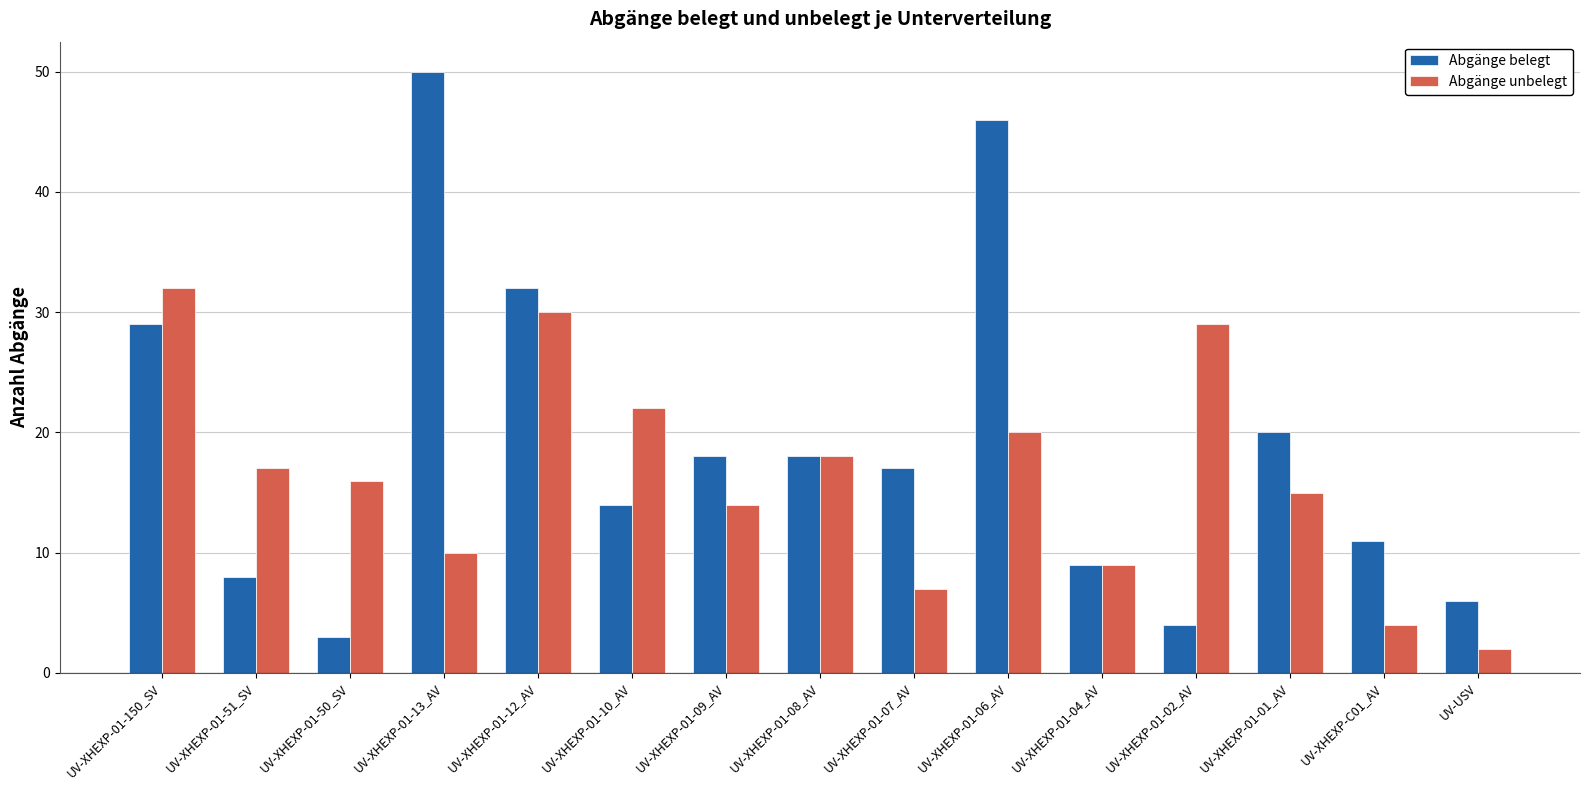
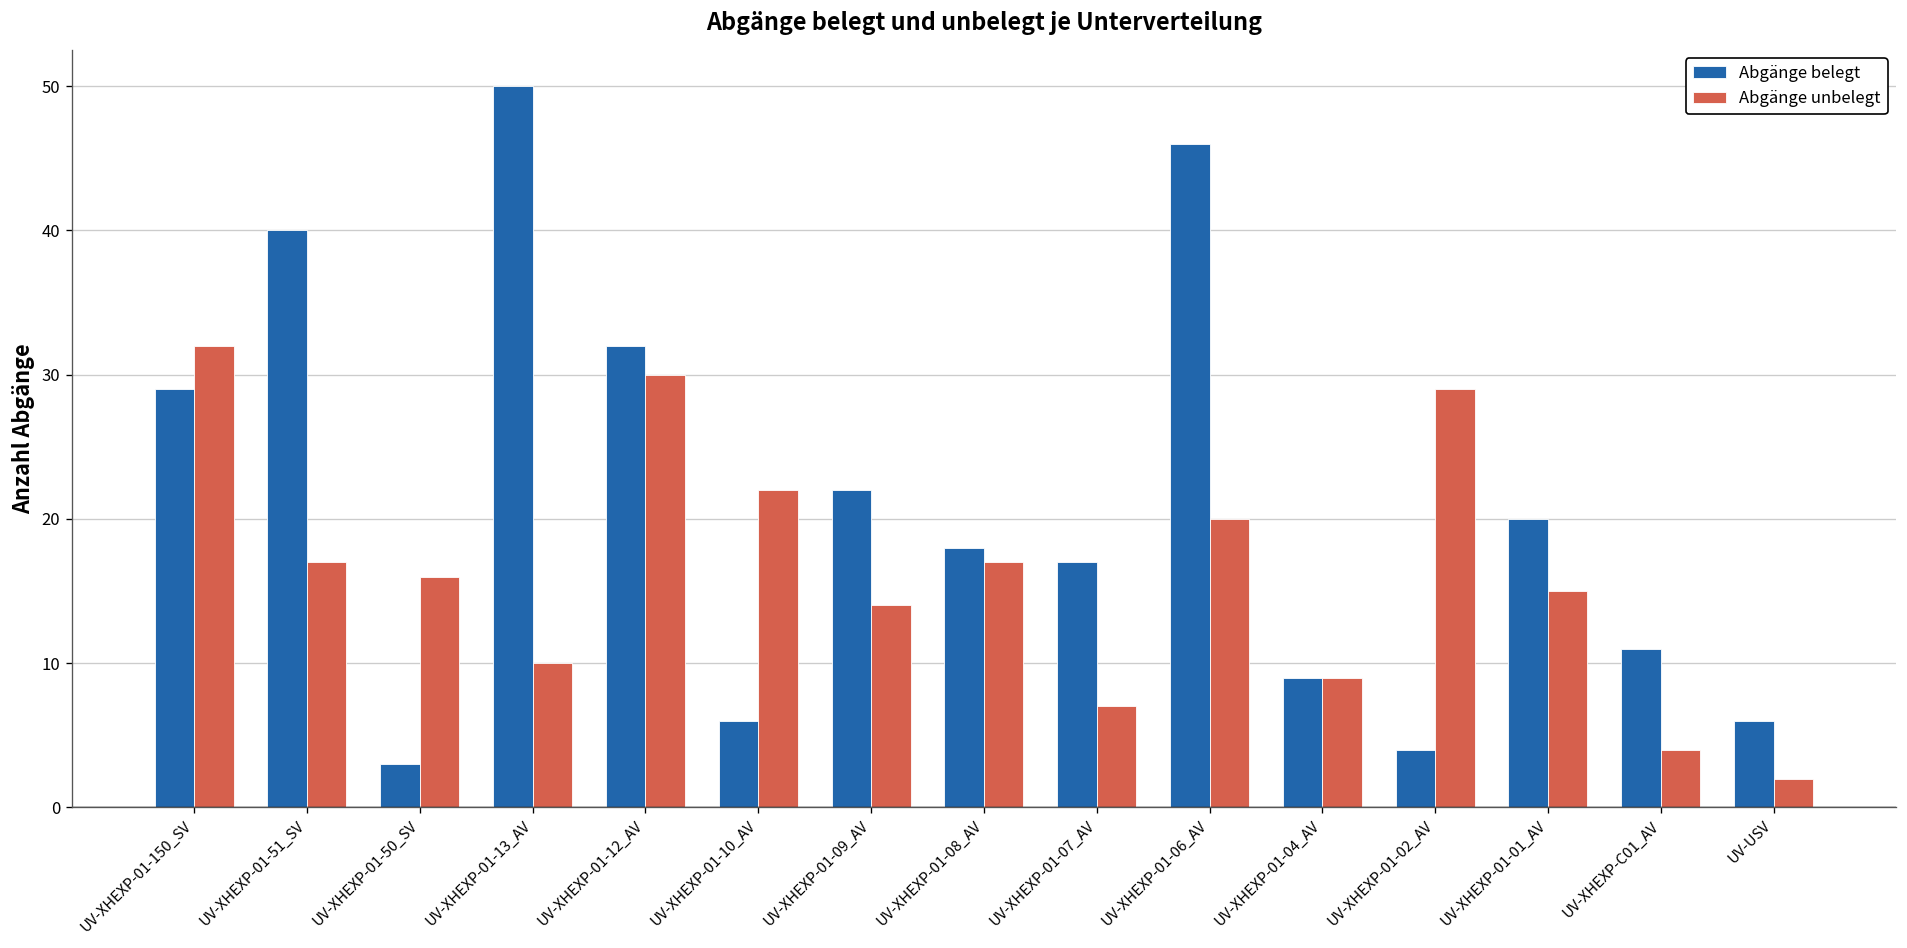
  {
    "Abgänge belegt": {
      "UV-XHEXP-01-150_SV": 29,
-     "UV-XHEXP-01-51_SV": 8,
+     "UV-XHEXP-01-51_SV": 40,
      "UV-XHEXP-01-50_SV": 3,
      "UV-XHEXP-01-13_AV": 50,
      "UV-XHEXP-01-12_AV": 32,
-     "UV-XHEXP-01-10_AV": 14,
-     "UV-XHEXP-01-09_AV": 18,
+     "UV-XHEXP-01-10_AV": 6,
+     "UV-XHEXP-01-09_AV": 22,
      "UV-XHEXP-01-08_AV": 18,
      "UV-XHEXP-01-07_AV": 17,
      "UV-XHEXP-01-06_AV": 46,
      "UV-XHEXP-01-04_AV": 9,
      "UV-XHEXP-01-02_AV": 4,
      "UV-XHEXP-01-01_AV": 20,
      "UV-XHEXP-C01_AV": 11,
      "UV-USV": 6
    },
    "Abgänge unbelegt": {
      "UV-XHEXP-01-150_SV": 32,
      "UV-XHEXP-01-51_SV": 17,
      "UV-XHEXP-01-50_SV": 16,
      "UV-XHEXP-01-13_AV": 10,
      "UV-XHEXP-01-12_AV": 30,
      "UV-XHEXP-01-10_AV": 22,
      "UV-XHEXP-01-09_AV": 14,
-     "UV-XHEXP-01-08_AV": 18,
+     "UV-XHEXP-01-08_AV": 17,
      "UV-XHEXP-01-07_AV": 7,
      "UV-XHEXP-01-06_AV": 20,
      "UV-XHEXP-01-04_AV": 9,
      "UV-XHEXP-01-02_AV": 29,
      "UV-XHEXP-01-01_AV": 15,
      "UV-XHEXP-C01_AV": 4,
      "UV-USV": 2
    }
  }
